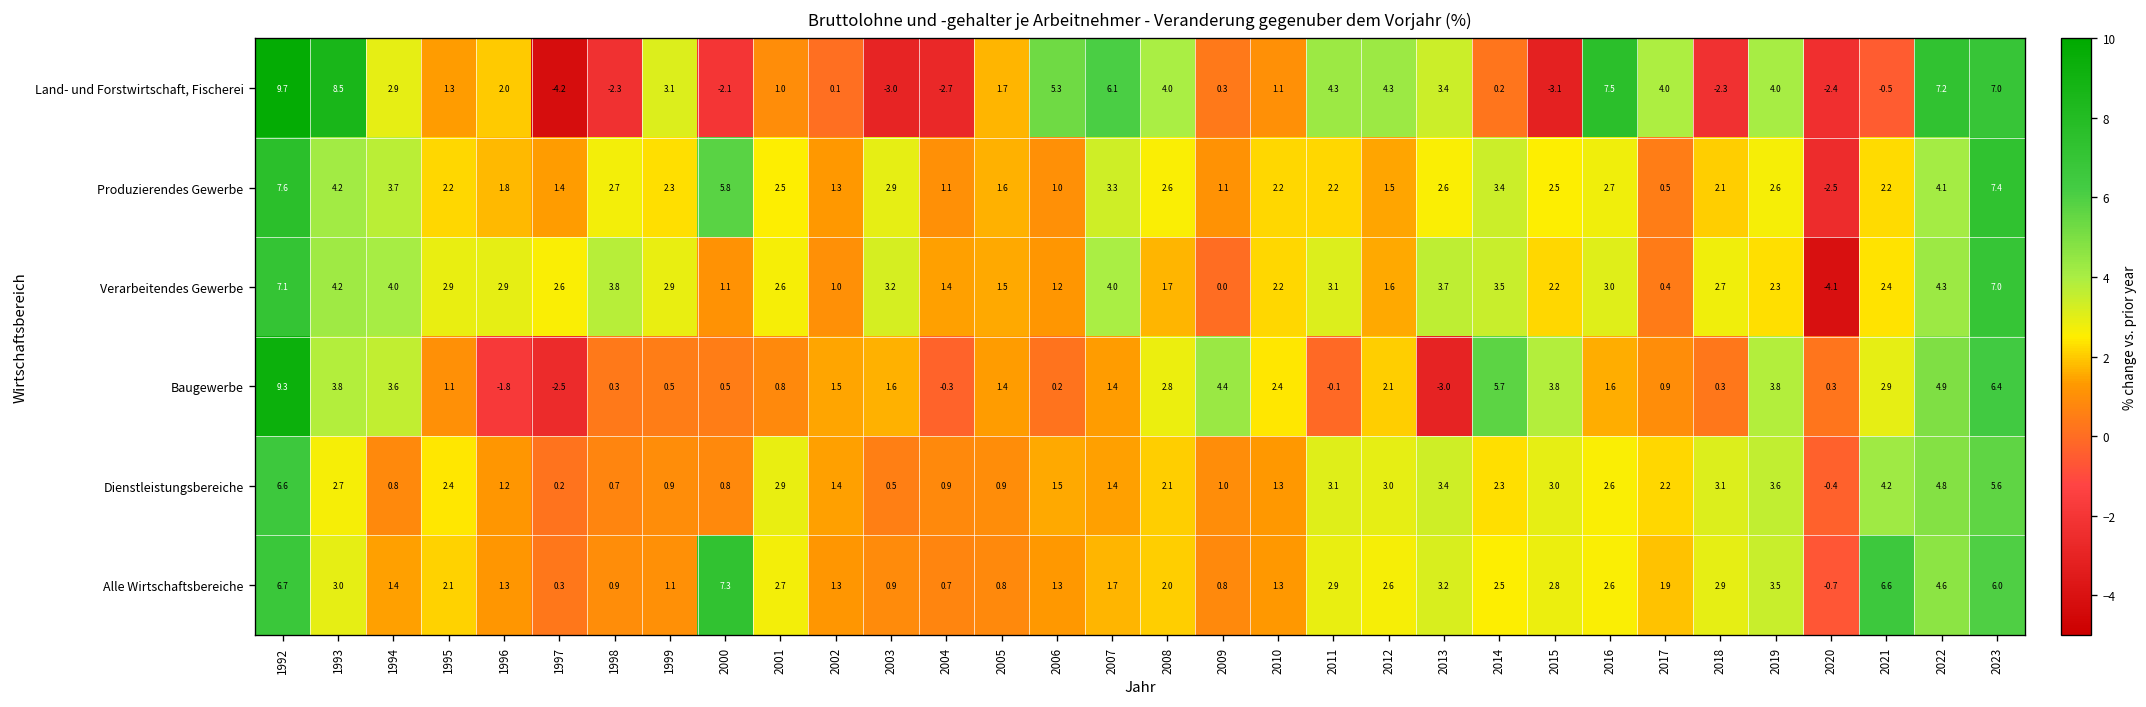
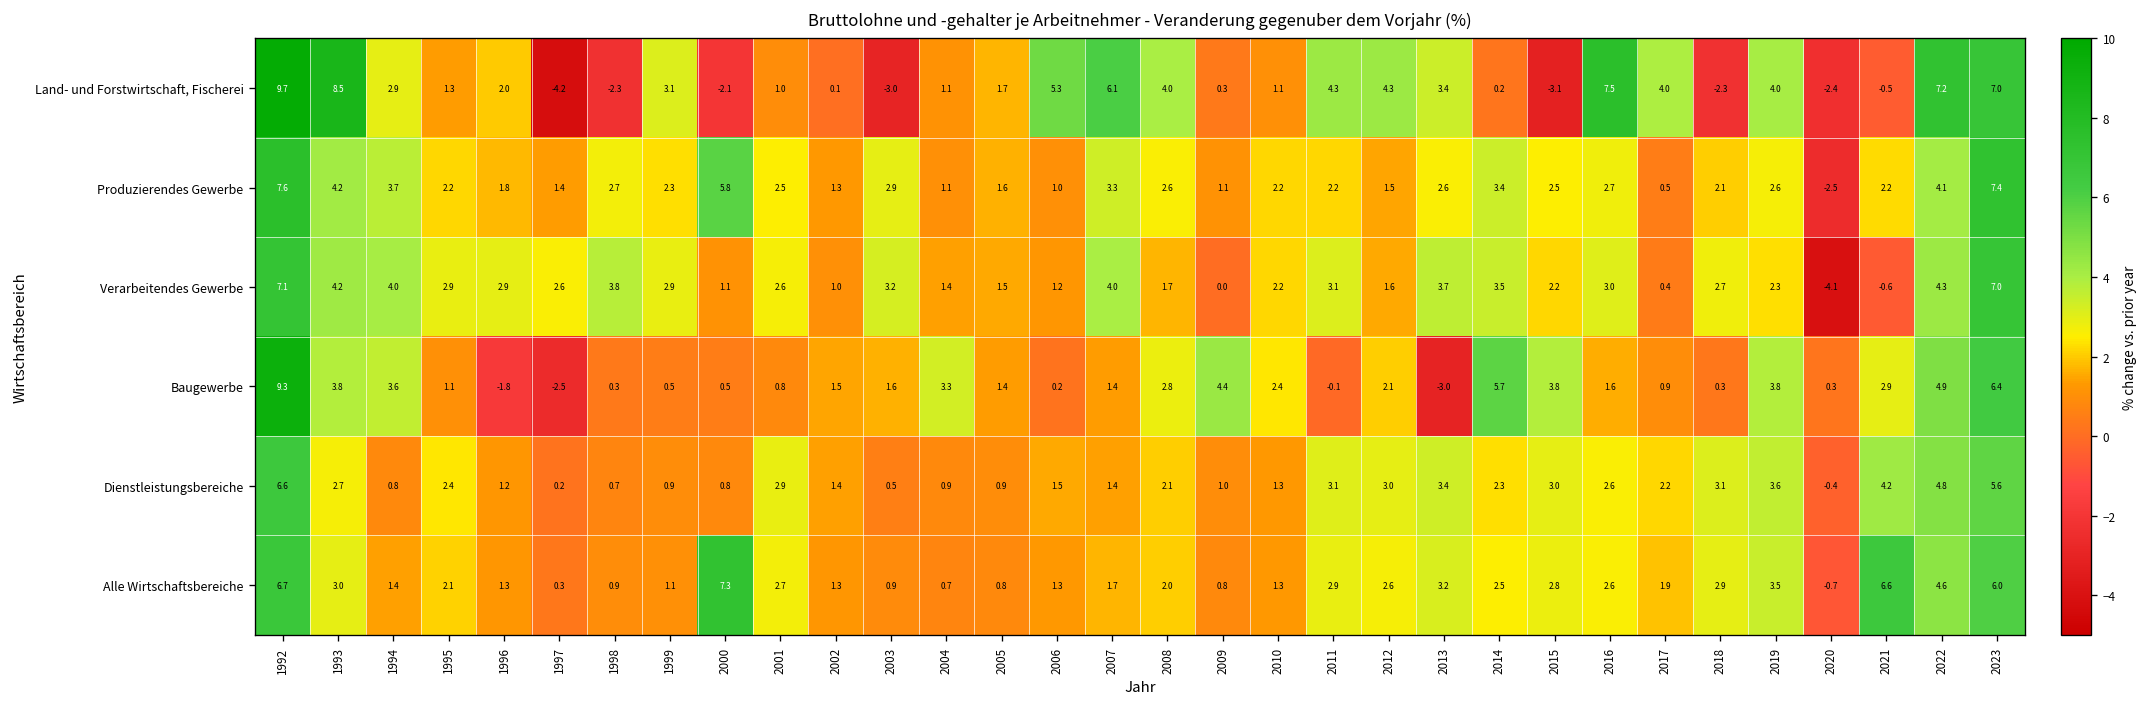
  {
    "Land- und Forstwirtschaft, Fischerei": {
      "1992": 9.7,
      "1993": 8.5,
      "1994": 2.9,
      "1995": 1.3,
      "1996": 2.0,
      "1997": -4.2,
      "1998": -2.3,
      "1999": 3.1,
      "2000": -2.1,
      "2001": 1.0,
      "2002": 0.1,
      "2003": -3.0,
-     "2004": -2.7,
+     "2004": 1.1,
      "2005": 1.7,
      "2006": 5.3,
      "2007": 6.1,
      "2008": 4.0,
      "2009": 0.3,
      "2010": 1.1,
      "2011": 4.3,
      "2012": 4.3,
      "2013": 3.4,
      "2014": 0.2,
      "2015": -3.1,
      "2016": 7.5,
      "2017": 4.0,
      "2018": -2.3,
      "2019": 4.0,
      "2020": -2.4,
      "2021": -0.5,
      "2022": 7.2,
      "2023": 7.0
    },
    "Produzierendes Gewerbe": {
      "1992": 7.6,
      "1993": 4.2,
      "1994": 3.7,
      "1995": 2.2,
      "1996": 1.8,
      "1997": 1.4,
      "1998": 2.7,
      "1999": 2.3,
      "2000": 5.8,
      "2001": 2.5,
      "2002": 1.3,
      "2003": 2.9,
      "2004": 1.1,
      "2005": 1.6,
      "2006": 1.0,
      "2007": 3.3,
      "2008": 2.6,
      "2009": 1.1,
      "2010": 2.2,
      "2011": 2.2,
      "2012": 1.5,
      "2013": 2.6,
      "2014": 3.4,
      "2015": 2.5,
      "2016": 2.7,
      "2017": 0.5,
      "2018": 2.1,
      "2019": 2.6,
      "2020": -2.5,
      "2021": 2.2,
      "2022": 4.1,
      "2023": 7.4
    },
    "Verarbeitendes Gewerbe": {
      "1992": 7.1,
      "1993": 4.2,
      "1994": 4.0,
      "1995": 2.9,
      "1996": 2.9,
      "1997": 2.6,
      "1998": 3.8,
      "1999": 2.9,
      "2000": 1.1,
      "2001": 2.6,
      "2002": 1.0,
      "2003": 3.2,
      "2004": 1.4,
      "2005": 1.5,
      "2006": 1.2,
      "2007": 4.0,
      "2008": 1.7,
      "2009": 0.0,
      "2010": 2.2,
      "2011": 3.1,
      "2012": 1.6,
      "2013": 3.7,
      "2014": 3.5,
      "2015": 2.2,
      "2016": 3.0,
      "2017": 0.4,
      "2018": 2.7,
      "2019": 2.3,
      "2020": -4.1,
-     "2021": 2.4,
+     "2021": -0.6,
      "2022": 4.3,
      "2023": 7.0
    },
    "Baugewerbe": {
      "1992": 9.3,
      "1993": 3.8,
      "1994": 3.6,
      "1995": 1.1,
      "1996": -1.8,
      "1997": -2.5,
      "1998": 0.3,
      "1999": 0.5,
      "2000": 0.5,
      "2001": 0.8,
      "2002": 1.5,
      "2003": 1.6,
-     "2004": -0.3,
+     "2004": 3.3,
      "2005": 1.4,
      "2006": 0.2,
      "2007": 1.4,
      "2008": 2.8,
      "2009": 4.4,
      "2010": 2.4,
      "2011": -0.1,
      "2012": 2.1,
      "2013": -3.0,
      "2014": 5.7,
      "2015": 3.8,
      "2016": 1.6,
      "2017": 0.9,
      "2018": 0.3,
      "2019": 3.8,
      "2020": 0.3,
      "2021": 2.9,
      "2022": 4.9,
      "2023": 6.4
    },
    "Dienstleistungsbereiche": {
      "1992": 6.6,
      "1993": 2.7,
      "1994": 0.8,
      "1995": 2.4,
      "1996": 1.2,
      "1997": 0.2,
      "1998": 0.7,
      "1999": 0.9,
      "2000": 0.8,
      "2001": 2.9,
      "2002": 1.4,
      "2003": 0.5,
      "2004": 0.9,
      "2005": 0.9,
      "2006": 1.5,
      "2007": 1.4,
      "2008": 2.1,
      "2009": 1.0,
      "2010": 1.3,
      "2011": 3.1,
      "2012": 3.0,
      "2013": 3.4,
      "2014": 2.3,
      "2015": 3.0,
      "2016": 2.6,
      "2017": 2.2,
      "2018": 3.1,
      "2019": 3.6,
      "2020": -0.4,
      "2021": 4.2,
      "2022": 4.8,
      "2023": 5.6
    },
    "Alle Wirtschaftsbereiche": {
      "1992": 6.7,
      "1993": 3.0,
      "1994": 1.4,
      "1995": 2.1,
      "1996": 1.3,
      "1997": 0.3,
      "1998": 0.9,
      "1999": 1.1,
      "2000": 7.3,
      "2001": 2.7,
      "2002": 1.3,
      "2003": 0.9,
      "2004": 0.7,
      "2005": 0.8,
      "2006": 1.3,
      "2007": 1.7,
      "2008": 2.0,
      "2009": 0.8,
      "2010": 1.3,
      "2011": 2.9,
      "2012": 2.6,
      "2013": 3.2,
      "2014": 2.5,
      "2015": 2.8,
      "2016": 2.6,
      "2017": 1.9,
      "2018": 2.9,
      "2019": 3.5,
      "2020": -0.7,
      "2021": 6.6,
      "2022": 4.6,
      "2023": 6.0
    }
  }
